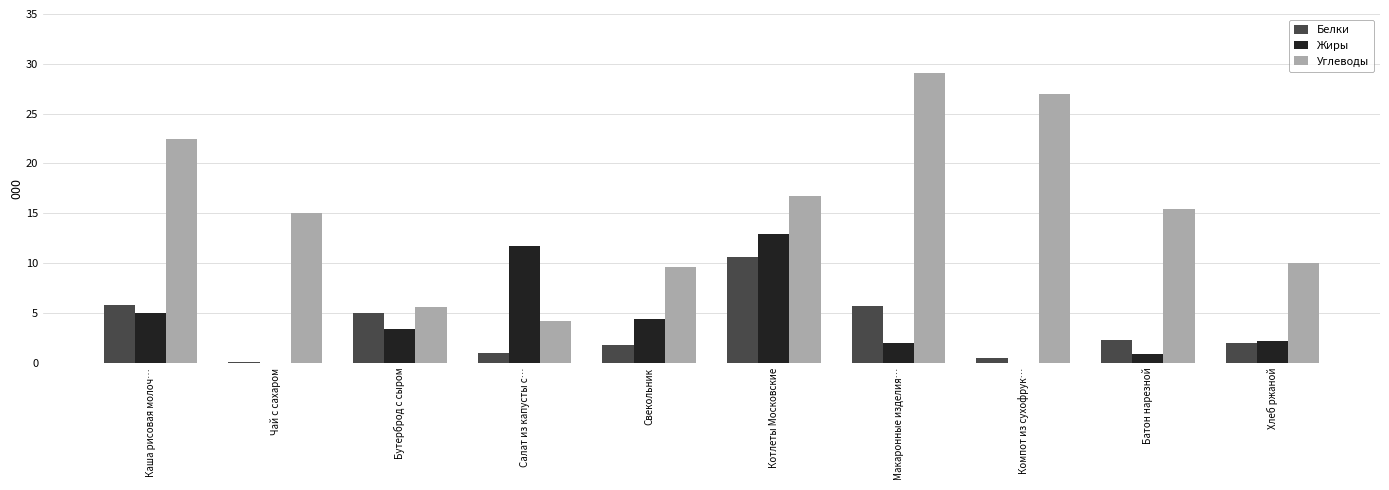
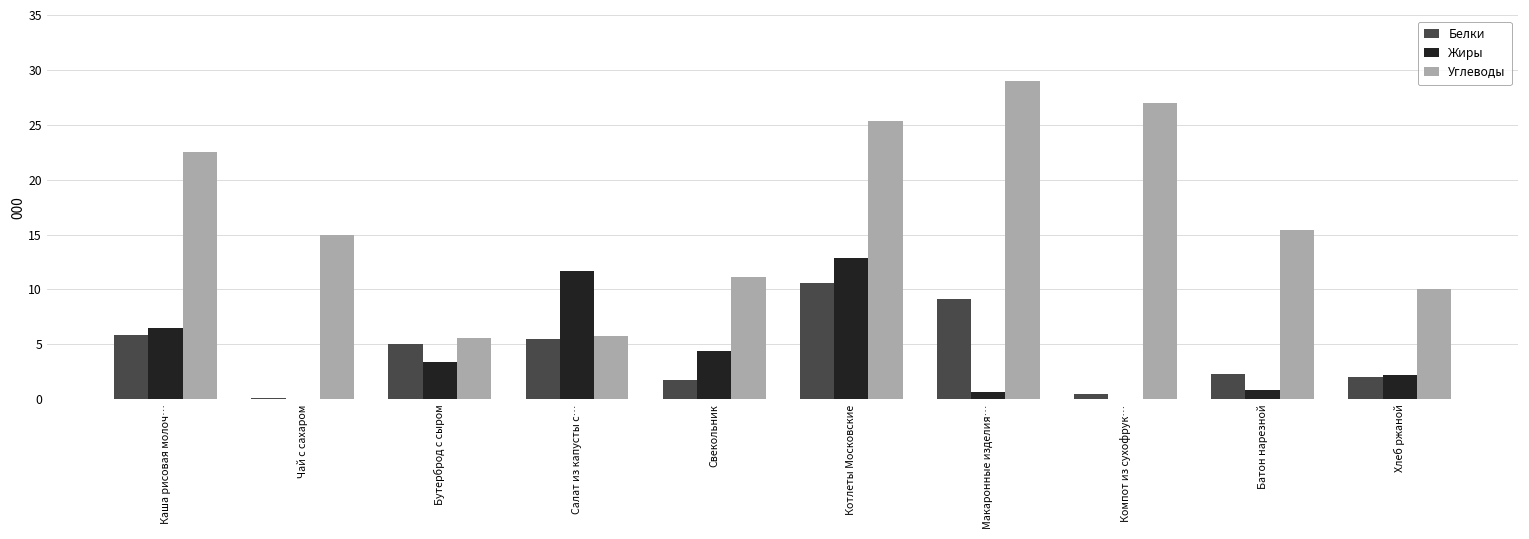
  {
    "Белки": {
      "Каша рисовая молоч…": 6,
      "Бутерброд с сыром": 5,
-     "Салат из капусты с…": 1,
+     "Салат из капусты с…": 5,
      "Свекольник": 2,
      "Котлеты Московские": 11,
-     "Макаронные изделия…": 6,
+     "Макаронные изделия…": 9,
      "Компот из сухофрук…": 1,
      "Батон нарезной": 2,
      "Хлеб ржаной": 2
    },
    "Жиры": {
-     "Каша рисовая молоч…": 5,
+     "Каша рисовая молоч…": 6,
      "Чай с сахаром": 0,
      "Бутерброд с сыром": 3,
      "Салат из капусты с…": 12,
      "Свекольник": 4,
      "Котлеты Московские": 13,
-     "Макаронные изделия…": 2,
+     "Макаронные изделия…": 1,
      "Компот из сухофрук…": 0,
      "Батон нарезной": 1,
      "Хлеб ржаной": 2
    },
    "Углеводы": {
      "Каша рисовая молоч…": 23,
      "Чай с сахаром": 15,
      "Бутерброд с сыром": 6,
-     "Салат из капусты с…": 4,
-     "Свекольник": 10,
-     "Котлеты Московские": 17,
+     "Салат из капусты с…": 6,
+     "Свекольник": 11,
+     "Котлеты Московские": 25,
      "Макаронные изделия…": 29,
      "Компот из сухофрук…": 27,
      "Батон нарезной": 15,
      "Хлеб ржаной": 10
    }
  }
